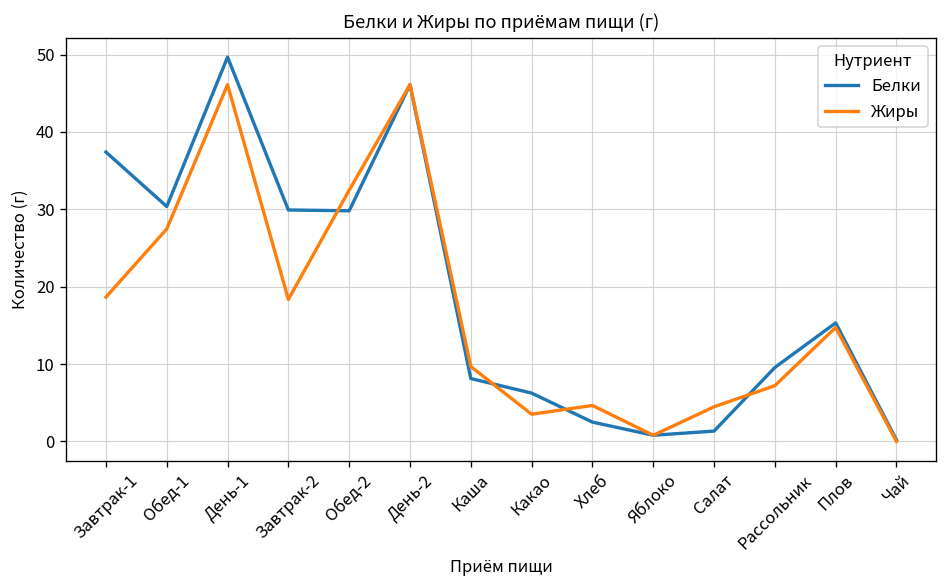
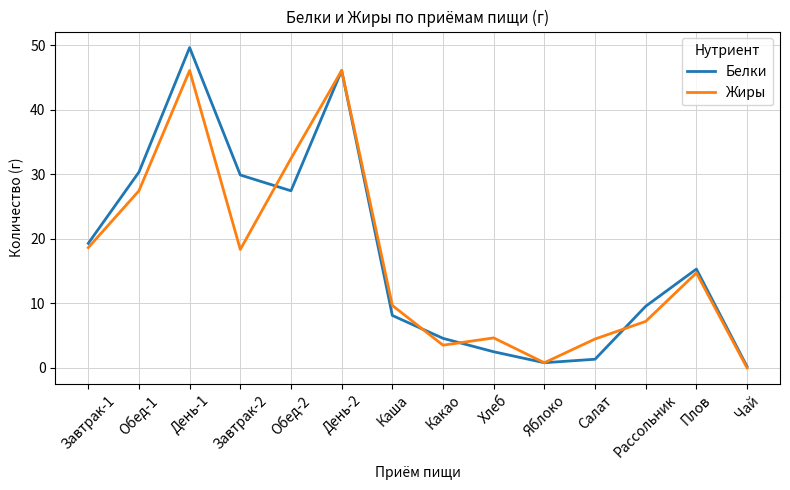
  {
    "Белки": {
-     "Завтрак-1": 37,
+     "Завтрак-1": 19,
      "Обед-1": 30,
      "День-1": 50,
      "Завтрак-2": 30,
-     "Обед-2": 30,
+     "Обед-2": 27,
      "Каша": 8,
-     "Какао": 6,
+     "Какао": 5,
      "Хлеб": 3,
      "Салат": 1,
      "Рассольник": 10,
      "Плов": 15
    },
    "Жиры": {
      "Завтрак-1": 19,
      "Обед-1": 27,
      "День-1": 46,
      "Завтрак-2": 18,
      "Обед-2": 32,
      "Каша": 10,
      "Какао": 4,
      "Хлеб": 5,
      "Салат": 4,
      "Рассольник": 7,
      "Плов": 15
    }
  }
